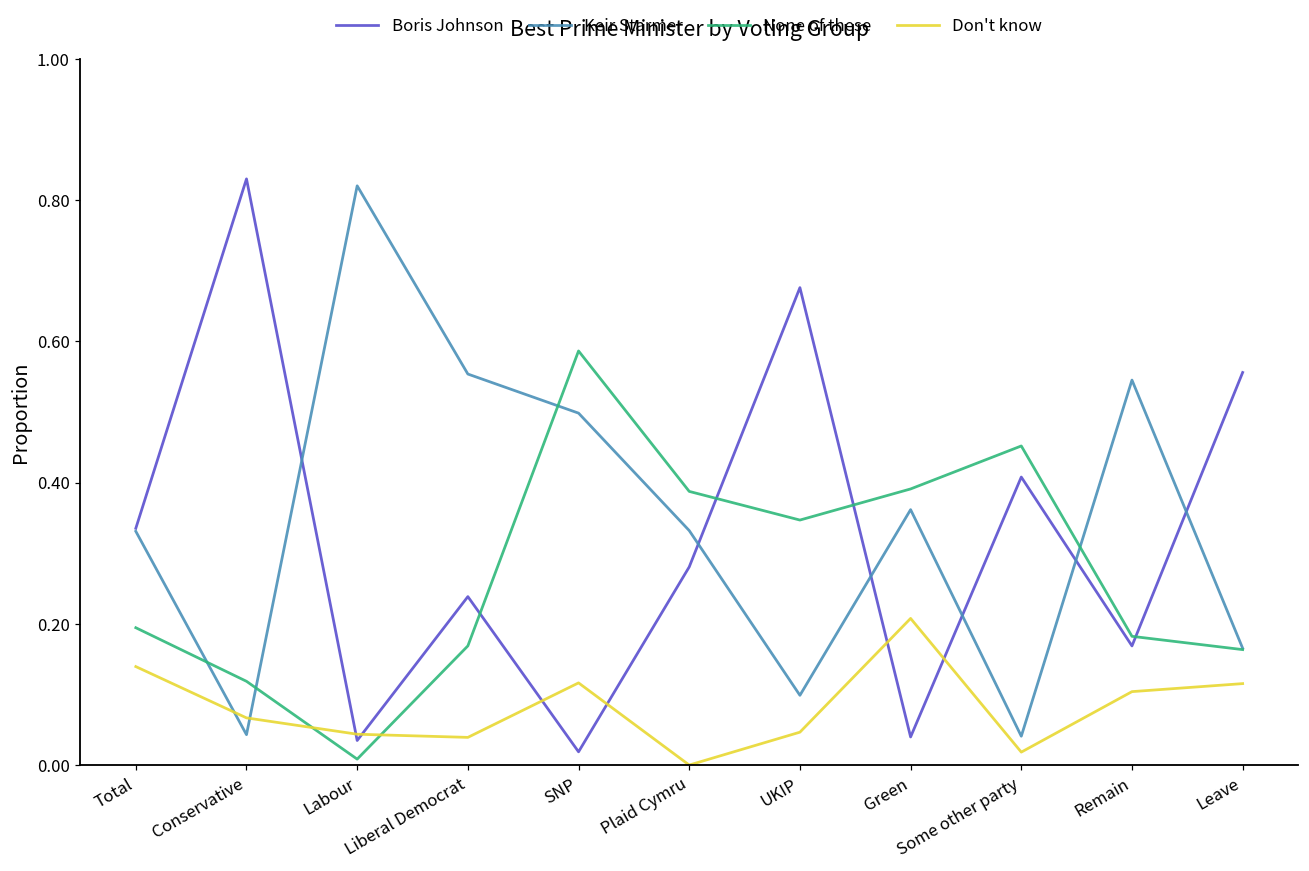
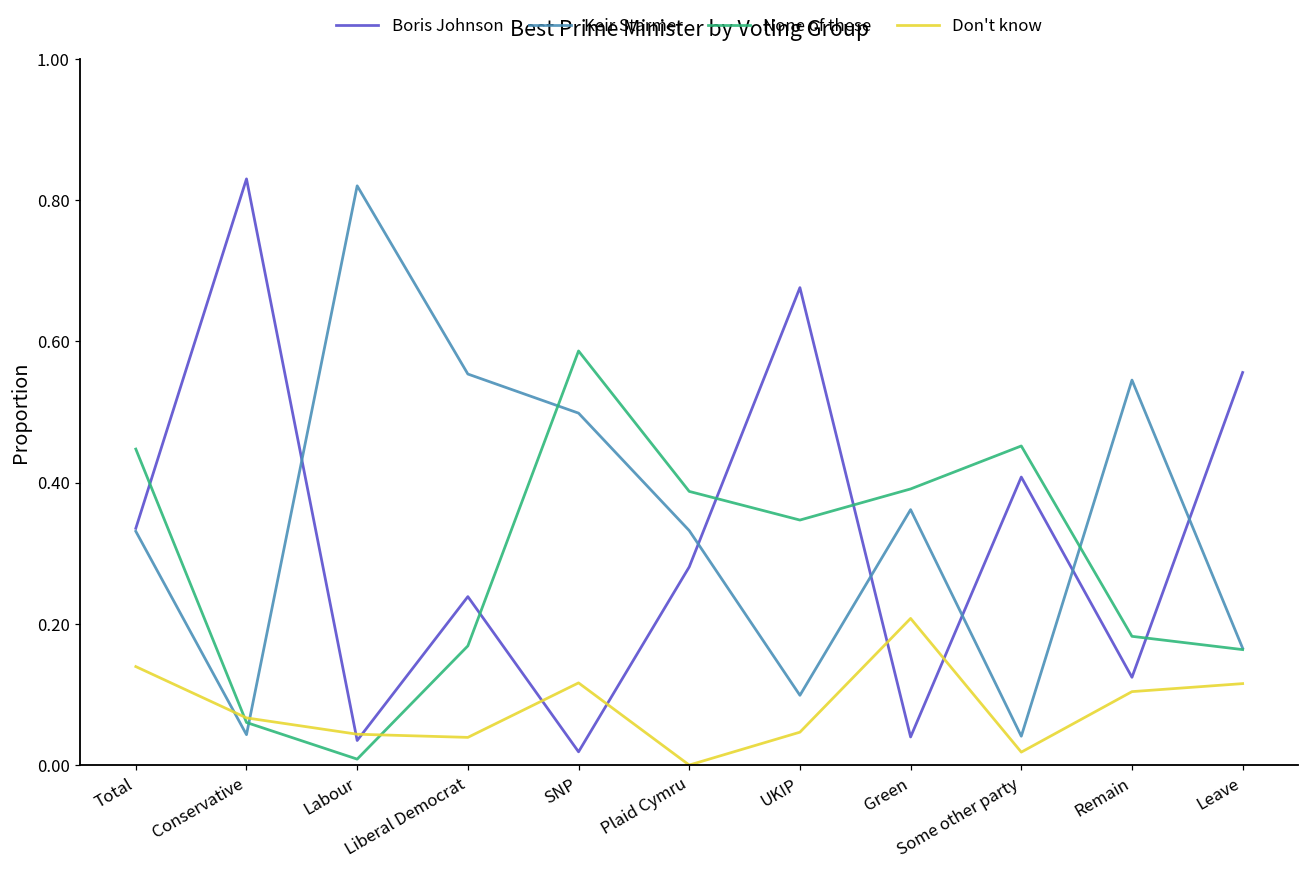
  {
    "Boris Johnson": {
      "Total": 0.34,
      "Conservative": 0.83,
      "Labour": 0.03,
      "Liberal Democrat": 0.24,
      "SNP": 0.02,
      "Plaid Cymru": 0.28,
      "UKIP": 0.68,
      "Green": 0.04,
      "Some other party": 0.41,
-     "Remain": 0.17,
+     "Remain": 0.12,
      "Leave": 0.56
    },
    "Keir Starmer": {
      "Total": 0.33,
      "Conservative": 0.04,
      "Labour": 0.82,
      "Liberal Democrat": 0.55,
      "SNP": 0.50,
      "Plaid Cymru": 0.33,
      "UKIP": 0.10,
      "Green": 0.36,
      "Some other party": 0.04,
      "Remain": 0.55
    },
    "None of these": {
-     "Total": 0.19,
-     "Conservative": 0.12,
+     "Total": 0.45,
+     "Conservative": 0.06,
      "Labour": 0.01,
      "Liberal Democrat": 0.17,
      "SNP": 0.59,
      "Plaid Cymru": 0.39,
      "UKIP": 0.35,
      "Green": 0.39,
      "Some other party": 0.45,
      "Remain": 0.18
    },
    "Don't know": {
      "Total": 0.14,
      "Conservative": 0.07,
      "Labour": 0.04,
      "Liberal Democrat": 0.04,
      "SNP": 0.12,
      "Plaid Cymru": 0.00,
      "UKIP": 0.05,
      "Green": 0.21,
      "Some other party": 0.02,
      "Remain": 0.10,
      "Leave": 0.12
    }
  }
